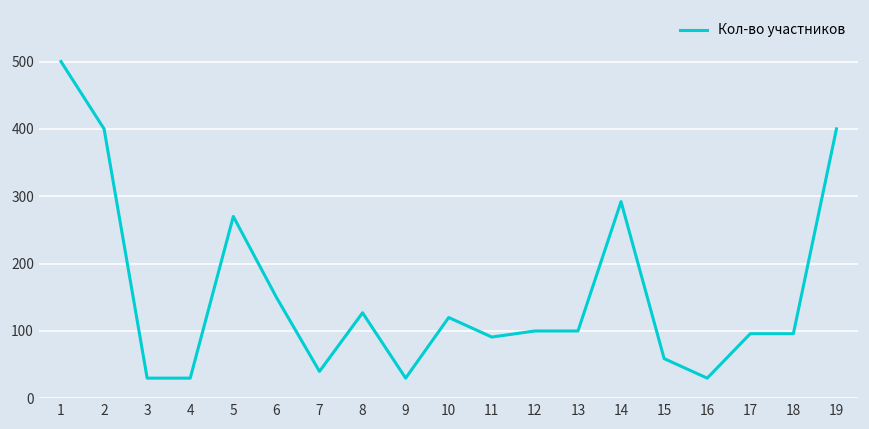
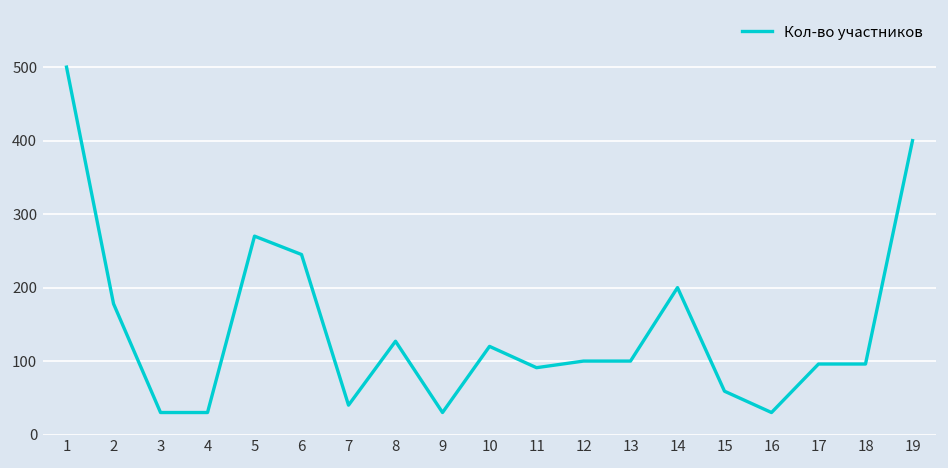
  {
    "1": 500,
-   "2": 400,
+   "2": 180,
    "3": 30,
    "4": 30,
    "5": 270,
-   "6": 150,
+   "6": 250,
    "7": 40,
    "8": 130,
    "9": 30,
    "10": 120,
    "11": 90,
    "12": 100,
    "13": 100,
-   "14": 290,
+   "14": 200,
    "15": 60,
    "16": 30,
    "17": 100,
    "18": 100,
    "19": 400
  }
